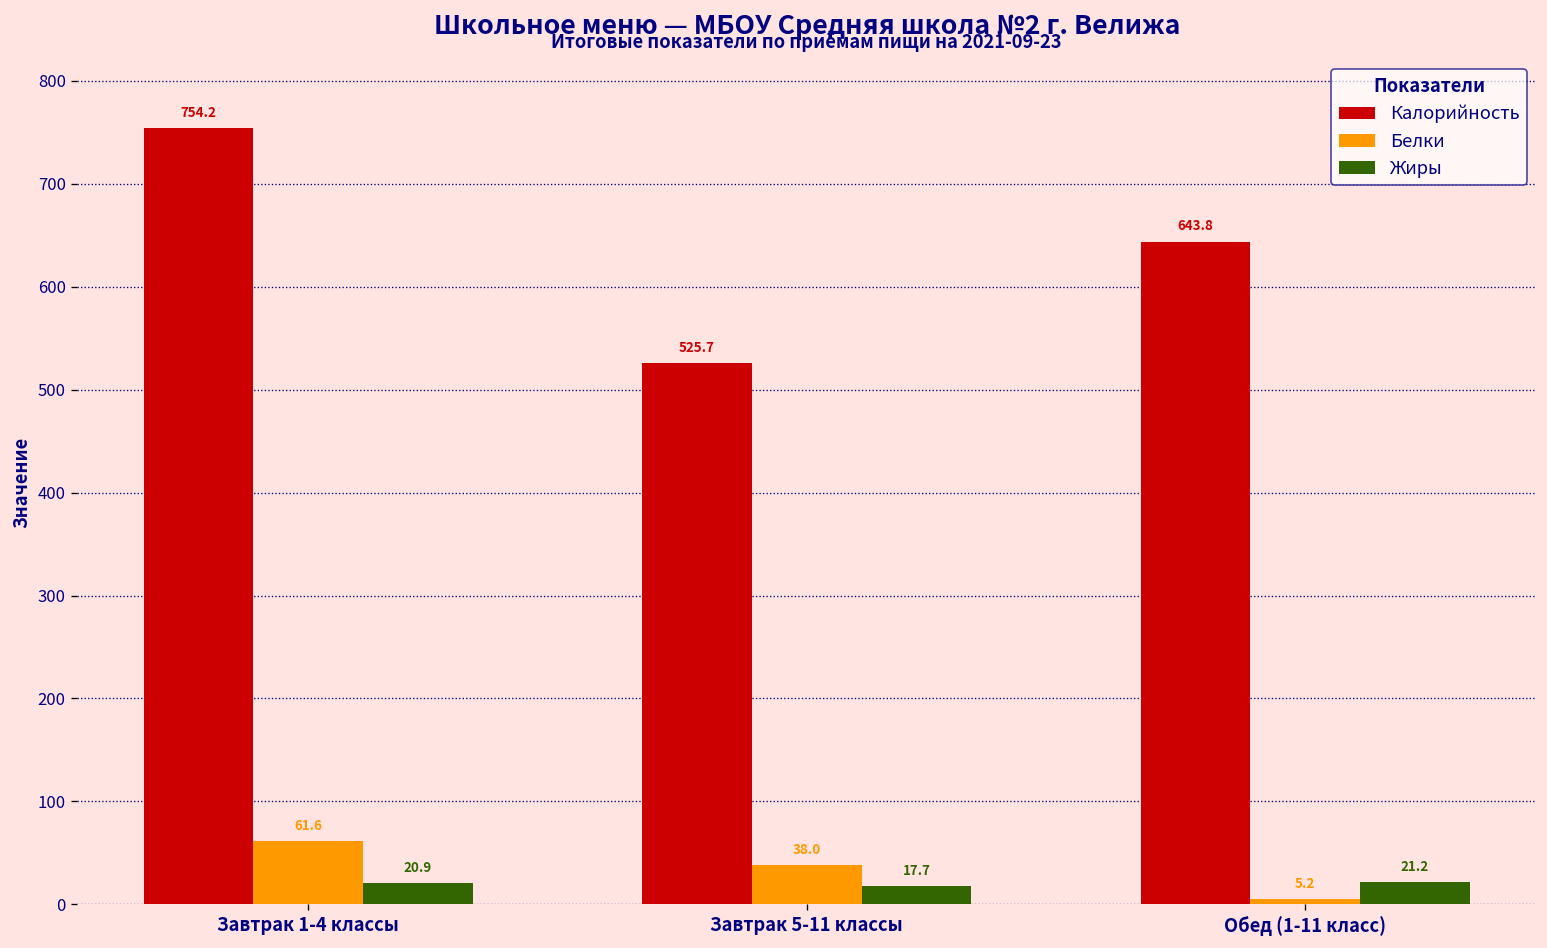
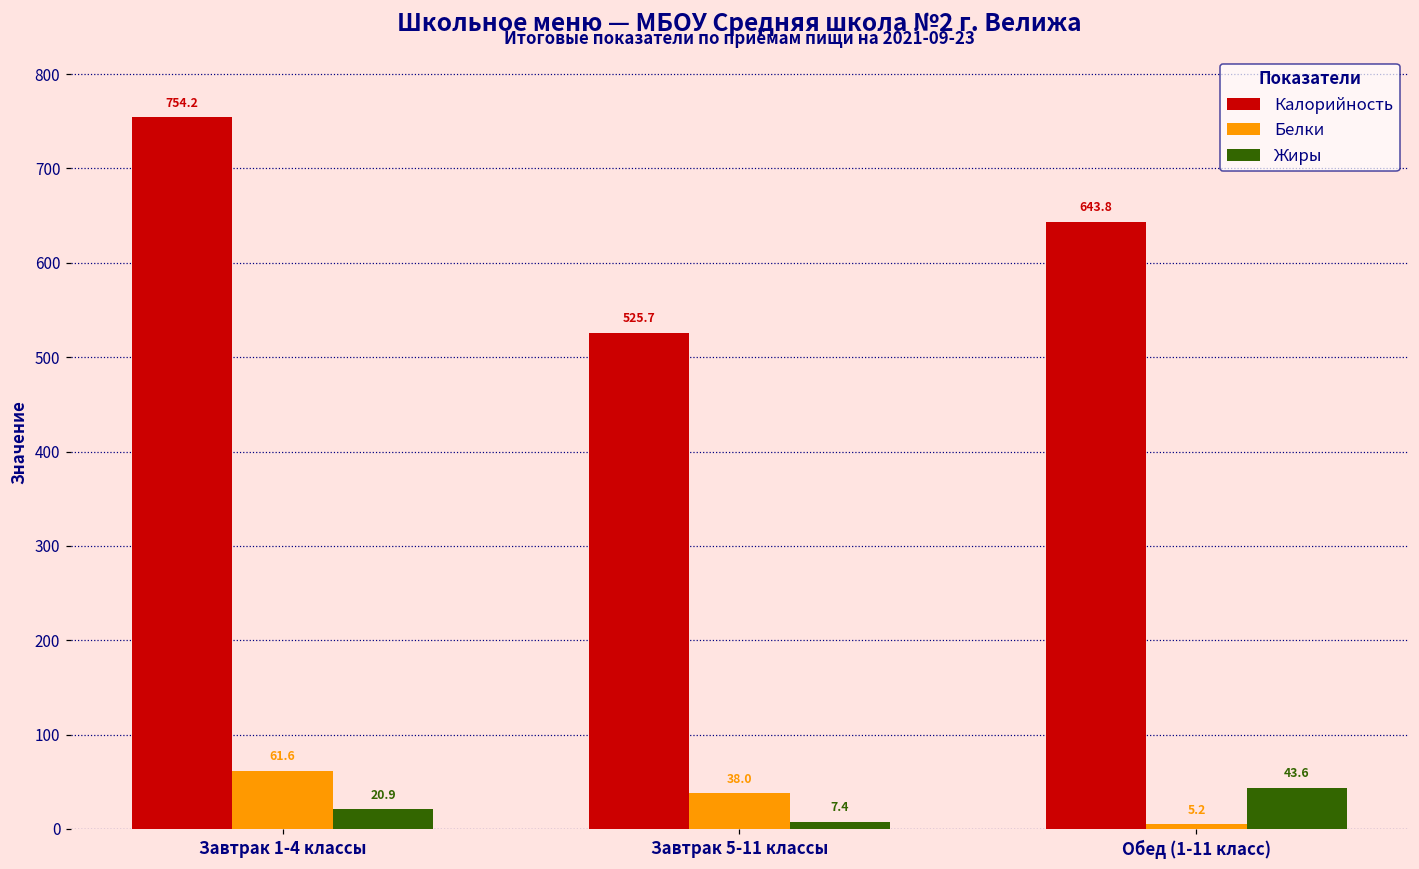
  {
    "Калорийность": {
      "Завтрак 1-4 классы": 754.2,
      "Завтрак 5-11 классы": 525.7,
      "Обед (1-11 класс)": 643.8
    },
    "Белки": {
      "Завтрак 1-4 классы": 61.6,
      "Завтрак 5-11 классы": 38.0,
      "Обед (1-11 класс)": 5.2
    },
    "Жиры": {
      "Завтрак 1-4 классы": 20.9,
-     "Завтрак 5-11 классы": 17.7,
-     "Обед (1-11 класс)": 21.2
+     "Завтрак 5-11 классы": 7.4,
+     "Обед (1-11 класс)": 43.6
    }
  }
